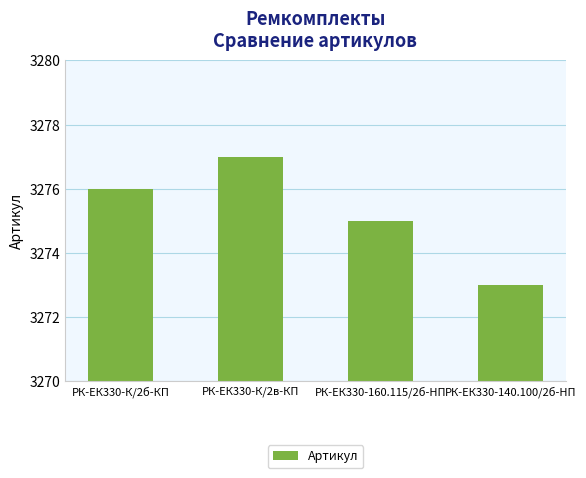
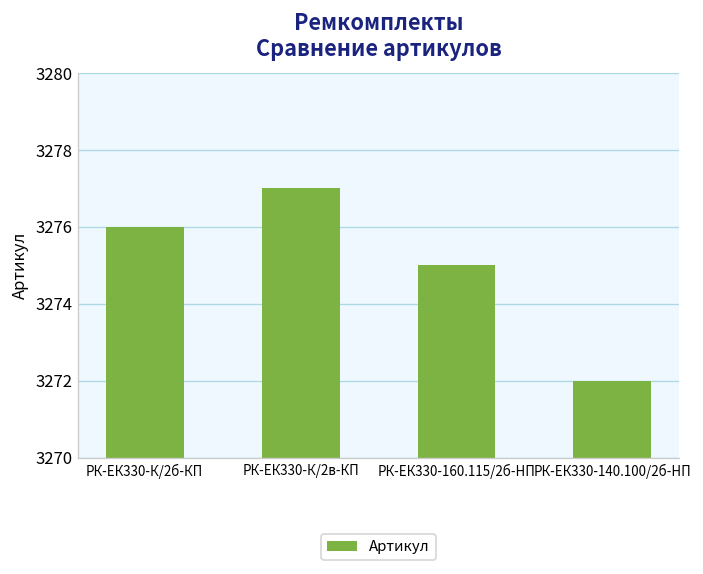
  {
    "РК-ЕК330-К/2б-КП": 3276,
    "РК-ЕК330-К/2в-КП": 3277,
    "РК-ЕК330-160.115/2б-HП": 3275,
-   "РК-ЕК330-140.100/2б-HП": 3273
+   "РК-ЕК330-140.100/2б-HП": 3272
  }
